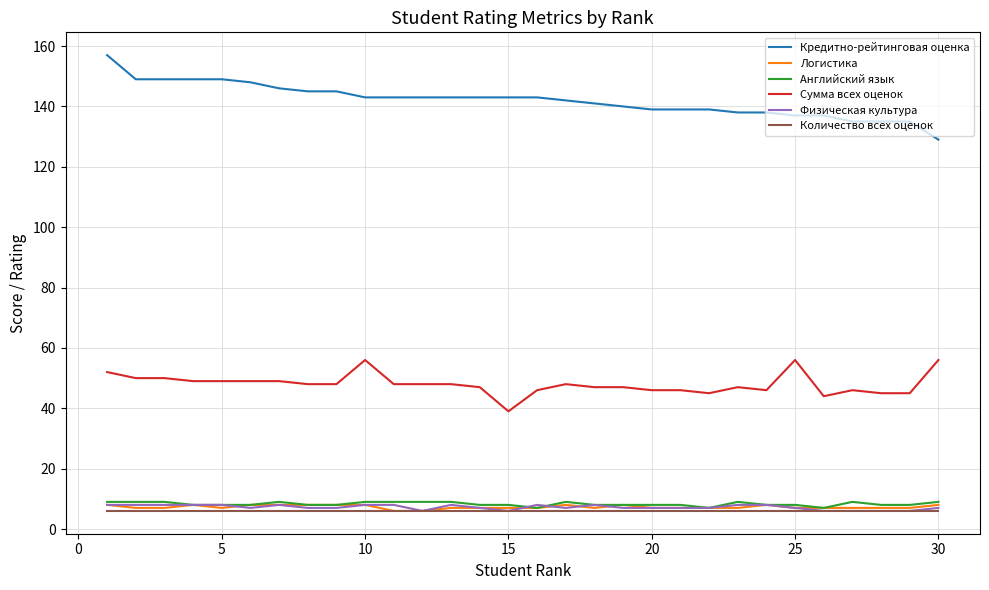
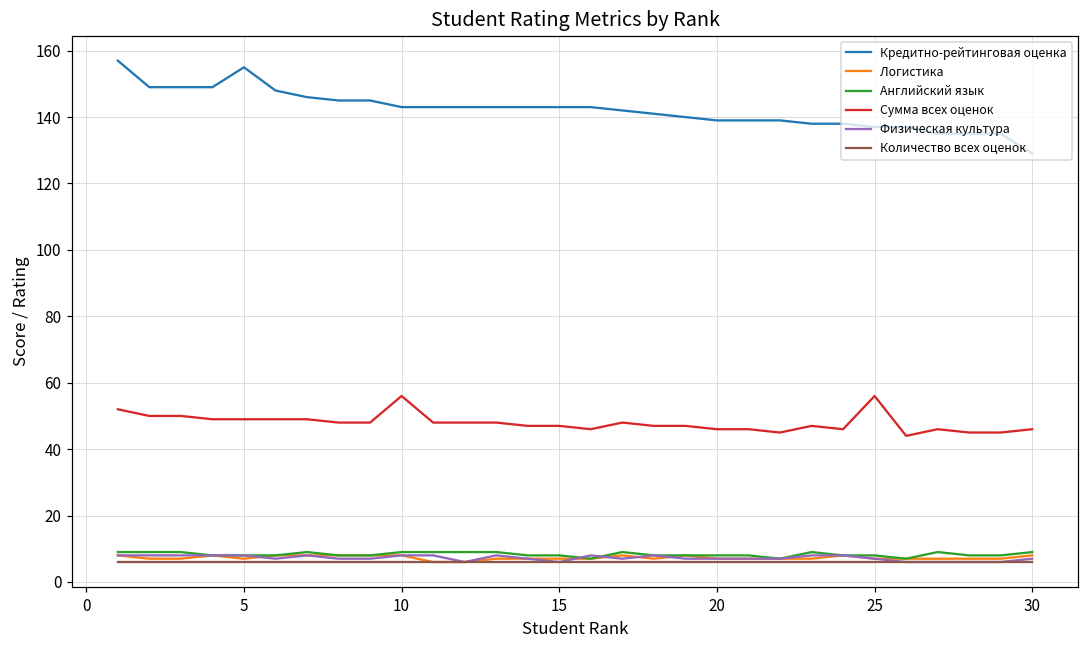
  {
    "Кредитно-рейтинговая оценка": {
-     "5": 149,
+     "5": 155,
      "10": 143,
      "15": 143,
      "20": 139,
      "30": 129
    },
    "Логистика": {
      "5": 7,
      "15": 7,
      "30": 8
    },
    "Английский язык": {
      "10": 9,
      "15": 8,
      "20": 8,
      "25": 8,
      "30": 9
    },
    "Сумма всех оценок": {
      "5": 49,
      "10": 56,
-     "15": 39,
+     "15": 47,
      "20": 46,
      "25": 56,
-     "30": 56
+     "30": 46
    },
    "Физическая культура": {
      "30": 7
    },
    "Количество всех оценок": {
      "5": 6,
      "10": 6,
      "20": 6,
      "25": 6,
      "30": 6
    }
  }
